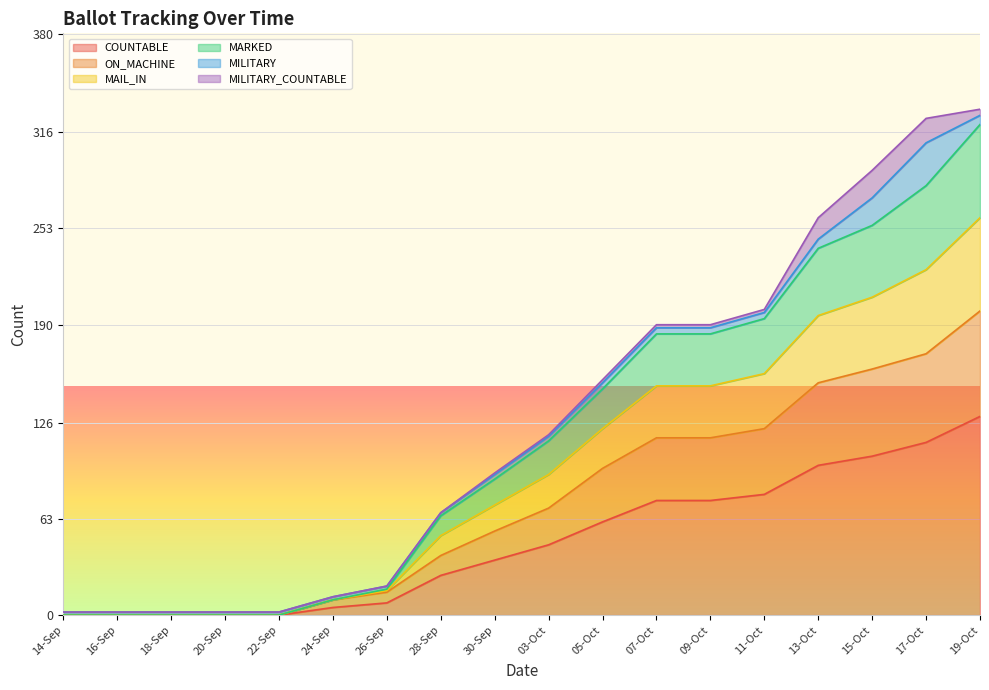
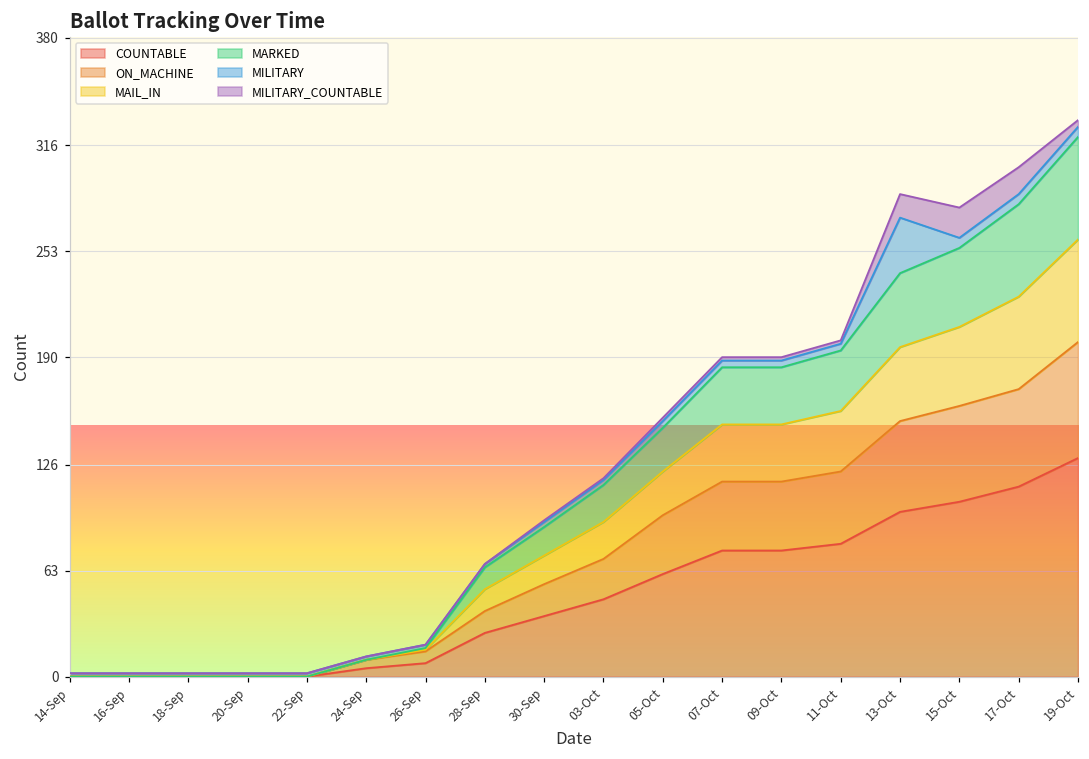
  {
    "MARKED": {
      "28-Sep": 13,
      "30-Sep": 17,
      "03-Oct": 22,
      "05-Oct": 26,
      "07-Oct": 34,
      "09-Oct": 34,
      "11-Oct": 36,
      "13-Oct": 44,
      "15-Oct": 47,
      "17-Oct": 55,
      "19-Oct": 61
    },
    "MILITARY": {
      "05-Oct": 4,
      "07-Oct": 4,
      "09-Oct": 4,
      "11-Oct": 4,
-     "13-Oct": 6,
-     "15-Oct": 18,
-     "17-Oct": 28,
+     "13-Oct": 33,
+     "15-Oct": 6,
+     "17-Oct": 6,
      "19-Oct": 6
    },
    "MILITARY_COUNTABLE": {
      "05-Oct": 2,
      "07-Oct": 2,
      "09-Oct": 2,
      "11-Oct": 2,
      "13-Oct": 14,
      "15-Oct": 18,
      "17-Oct": 16,
      "19-Oct": 4
    }
  }
